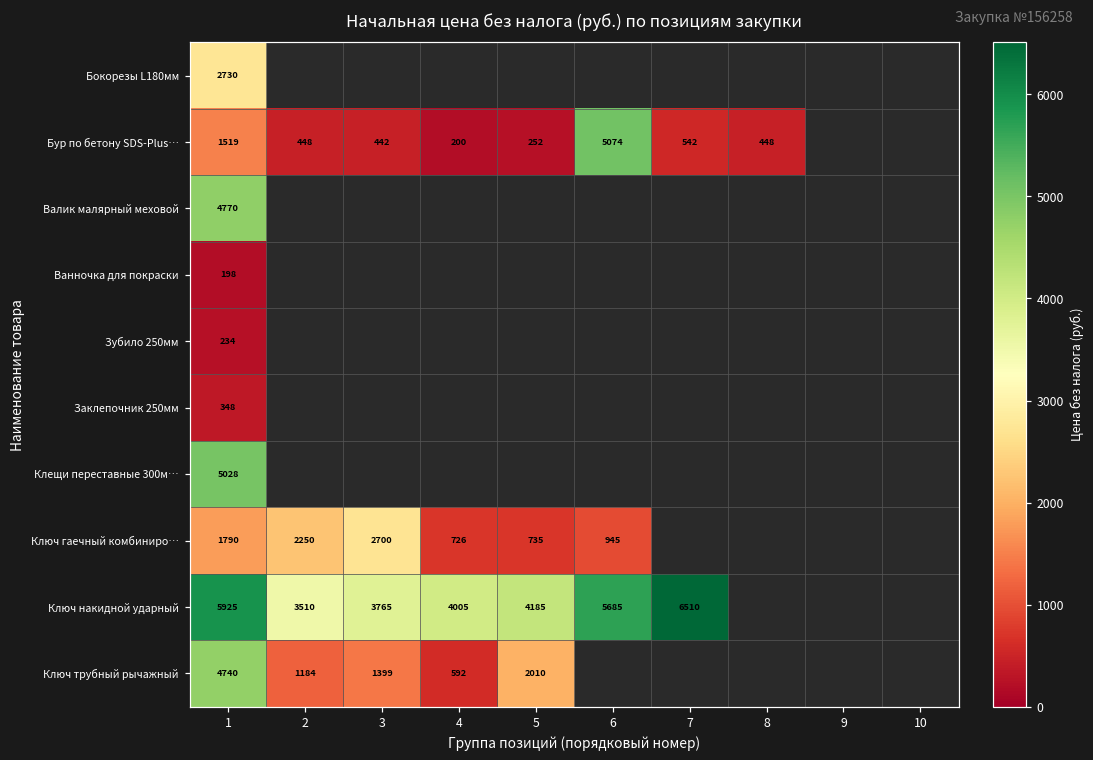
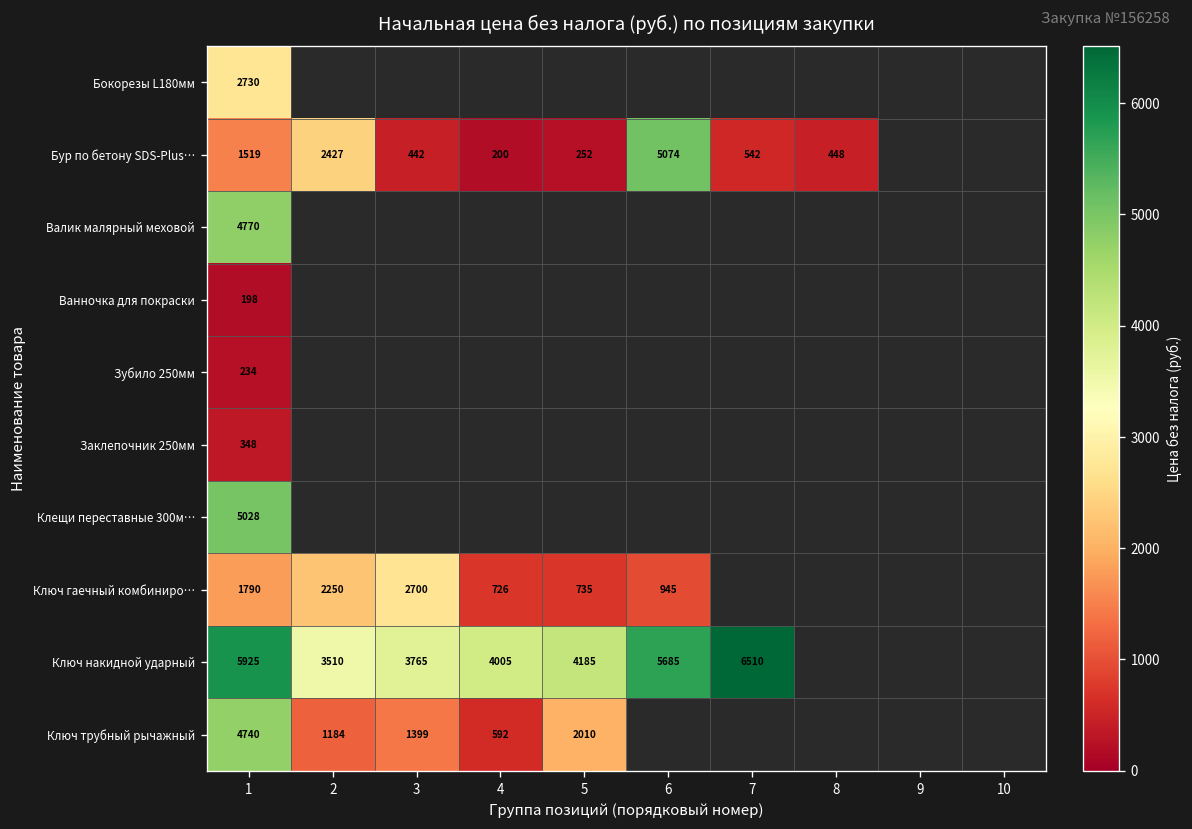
  {
    "Бокорезы L180мм": {
      "1": 2730
    },
    "Бур по бетону SDS-Plus…": {
      "1": 1519,
-     "2": 448,
+     "2": 2427,
      "3": 442,
      "4": 200,
      "5": 252,
      "6": 5074,
      "7": 542,
      "8": 448
    },
    "Валик малярный меховой": {
      "1": 4770
    },
    "Ванночка для покраски": {
      "1": 198
    },
    "Зубило 250мм": {
      "1": 234
    },
    "Заклепочник 250мм": {
      "1": 348
    },
    "Клещи переставные 300м…": {
      "1": 5028
    },
    "Ключ гаечный комбиниро…": {
      "1": 1790,
      "2": 2250,
      "3": 2700,
      "4": 726,
      "5": 735,
      "6": 945
    },
    "Ключ накидной ударный": {
      "1": 5925,
      "2": 3510,
      "3": 3765,
      "4": 4005,
      "5": 4185,
      "6": 5685,
      "7": 6510
    },
    "Ключ трубный рычажный": {
      "1": 4740,
      "2": 1184,
      "3": 1399,
      "4": 592,
      "5": 2010
    }
  }
